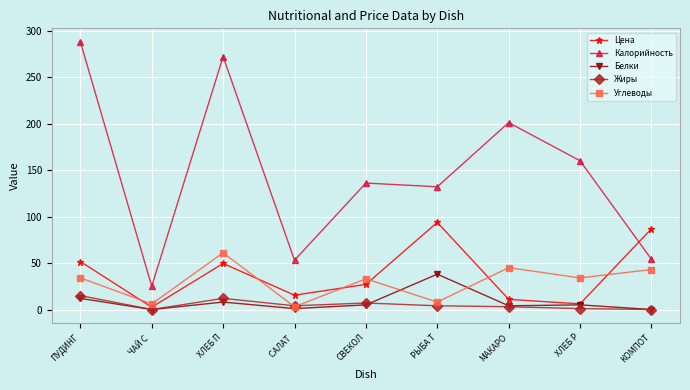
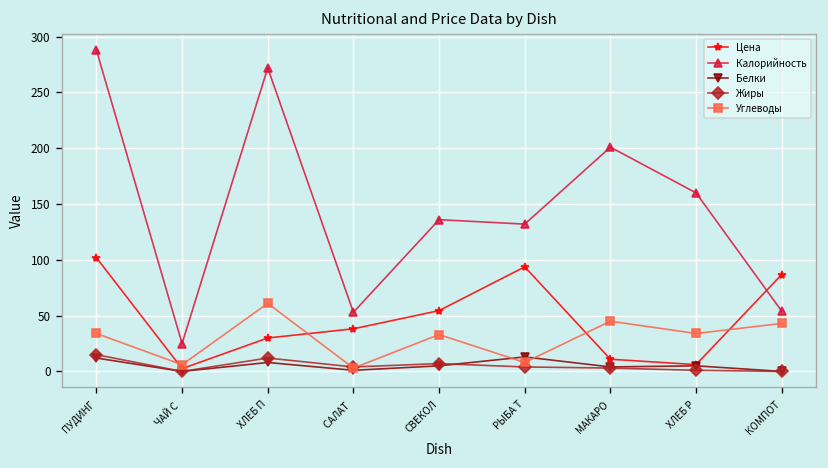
  {
    "Цена": {
-     "ПУДИНГ": 50,
-     "ХЛЕБ П": 50,
-     "САЛАТ": 20,
-     "СВЕКОЛ": 30,
+     "ПУДИНГ": 100,
+     "ХЛЕБ П": 30,
+     "САЛАТ": 40,
+     "СВЕКОЛ": 50,
      "РЫБА Т": 90,
      "МАКАРО": 10,
      "КОМПОТ": 90
    },
    "Белки": {
      "ПУДИНГ": 10,
      "ХЛЕБ П": 10,
-     "РЫБА Т": 40
+     "РЫБА Т": 10
    },
    "Углеводы": {
      "ПУДИНГ": 30,
      "ЧАЙ С": 10,
      "ХЛЕБ П": 60,
      "СВЕКОЛ": 30,
      "РЫБА Т": 10,
      "МАКАРО": 50,
      "ХЛЕБ Р": 30,
      "КОМПОТ": 40
    }
  }
